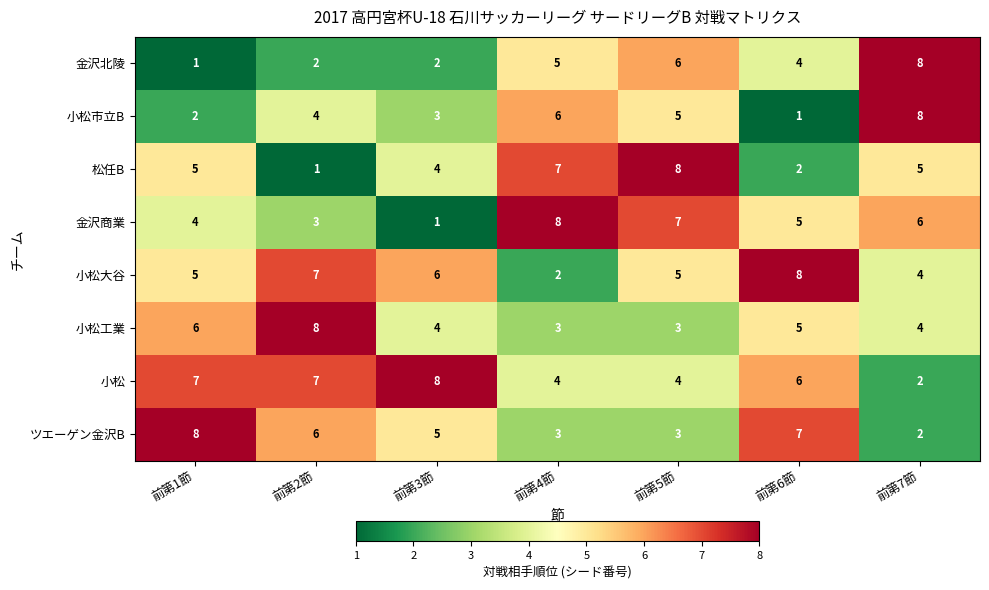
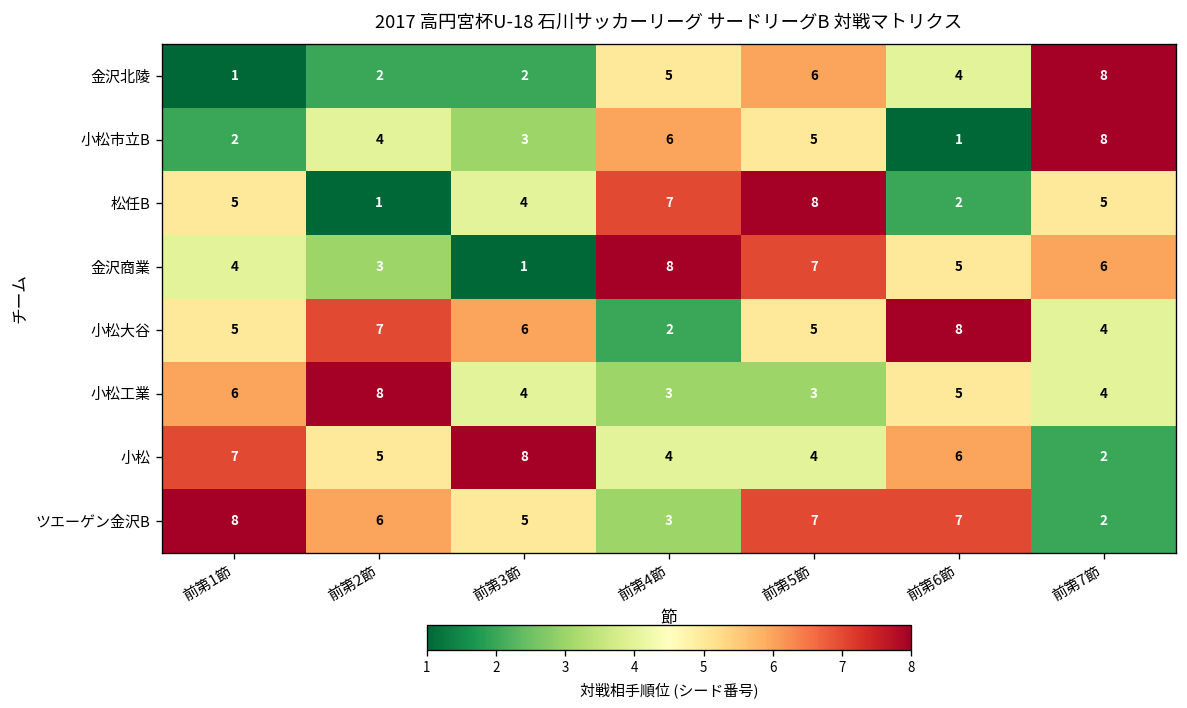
  {
    "金沢北陵": {
      "前第1節": 1,
      "前第2節": 2,
      "前第3節": 2,
      "前第4節": 5,
      "前第5節": 6,
      "前第6節": 4,
      "前第7節": 8
    },
    "小松市立B": {
      "前第1節": 2,
      "前第2節": 4,
      "前第3節": 3,
      "前第4節": 6,
      "前第5節": 5,
      "前第6節": 1,
      "前第7節": 8
    },
    "松任B": {
      "前第1節": 5,
      "前第2節": 1,
      "前第3節": 4,
      "前第4節": 7,
      "前第5節": 8,
      "前第6節": 2,
      "前第7節": 5
    },
    "金沢商業": {
      "前第1節": 4,
      "前第2節": 3,
      "前第3節": 1,
      "前第4節": 8,
      "前第5節": 7,
      "前第6節": 5,
      "前第7節": 6
    },
    "小松大谷": {
      "前第1節": 5,
      "前第2節": 7,
      "前第3節": 6,
      "前第4節": 2,
      "前第5節": 5,
      "前第6節": 8,
      "前第7節": 4
    },
    "小松工業": {
      "前第1節": 6,
      "前第2節": 8,
      "前第3節": 4,
      "前第4節": 3,
      "前第5節": 3,
      "前第6節": 5,
      "前第7節": 4
    },
    "小松": {
      "前第1節": 7,
-     "前第2節": 7,
+     "前第2節": 5,
      "前第3節": 8,
      "前第4節": 4,
      "前第5節": 4,
      "前第6節": 6,
      "前第7節": 2
    },
    "ツエーゲン金沢B": {
      "前第1節": 8,
      "前第2節": 6,
      "前第3節": 5,
      "前第4節": 3,
-     "前第5節": 3,
+     "前第5節": 7,
      "前第6節": 7,
      "前第7節": 2
    }
  }
